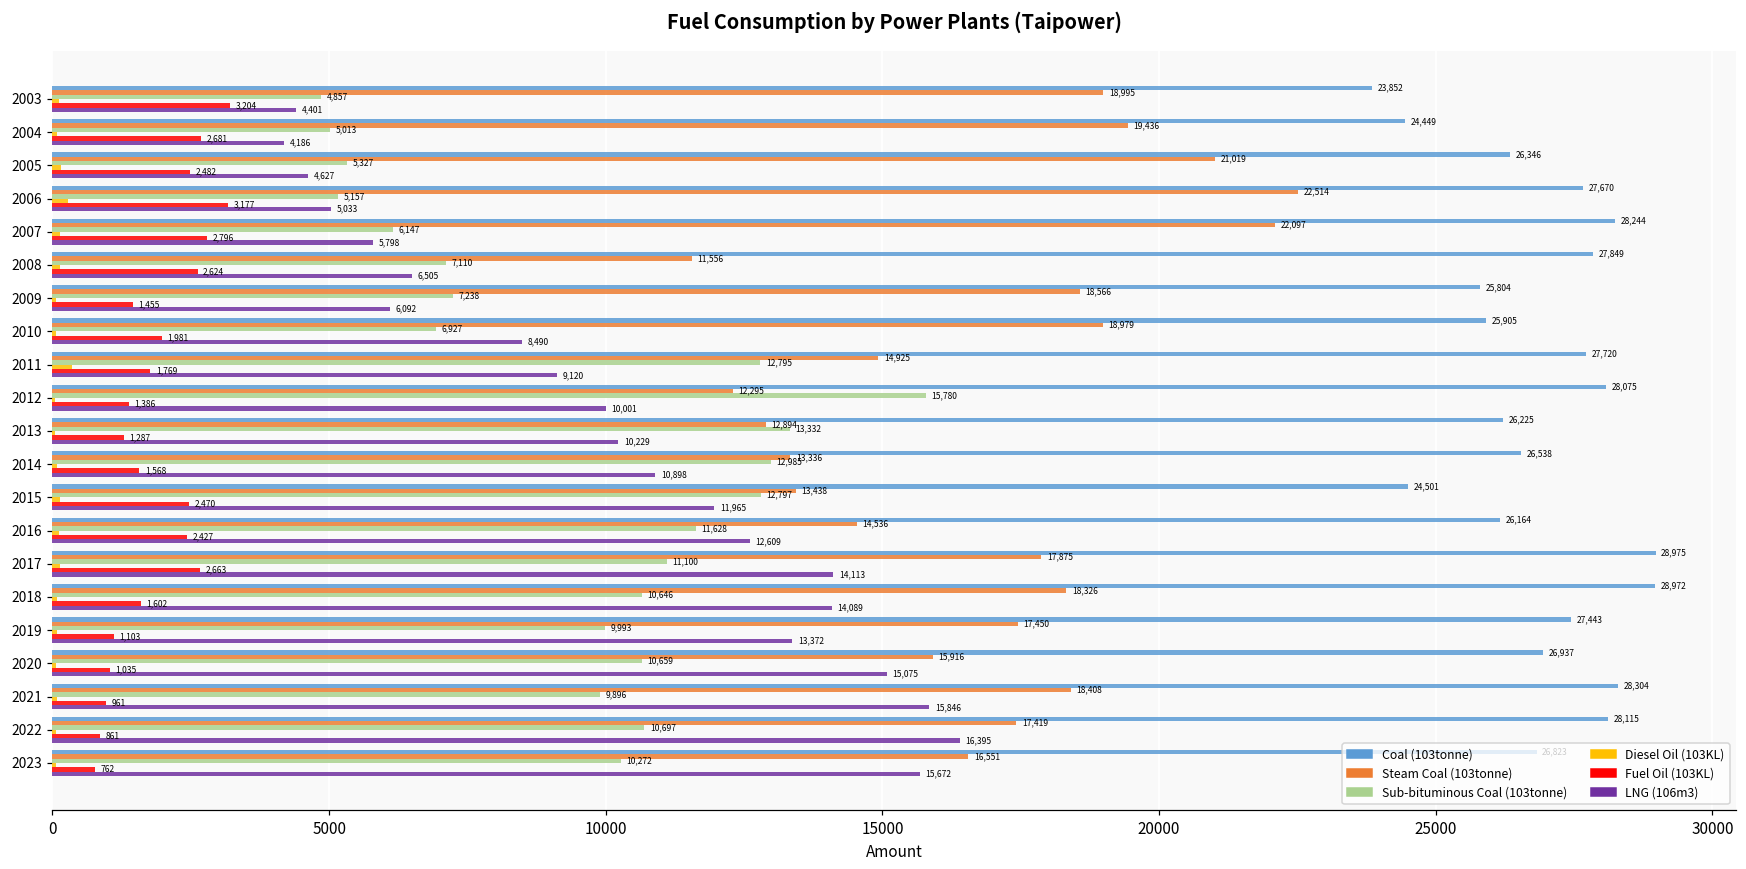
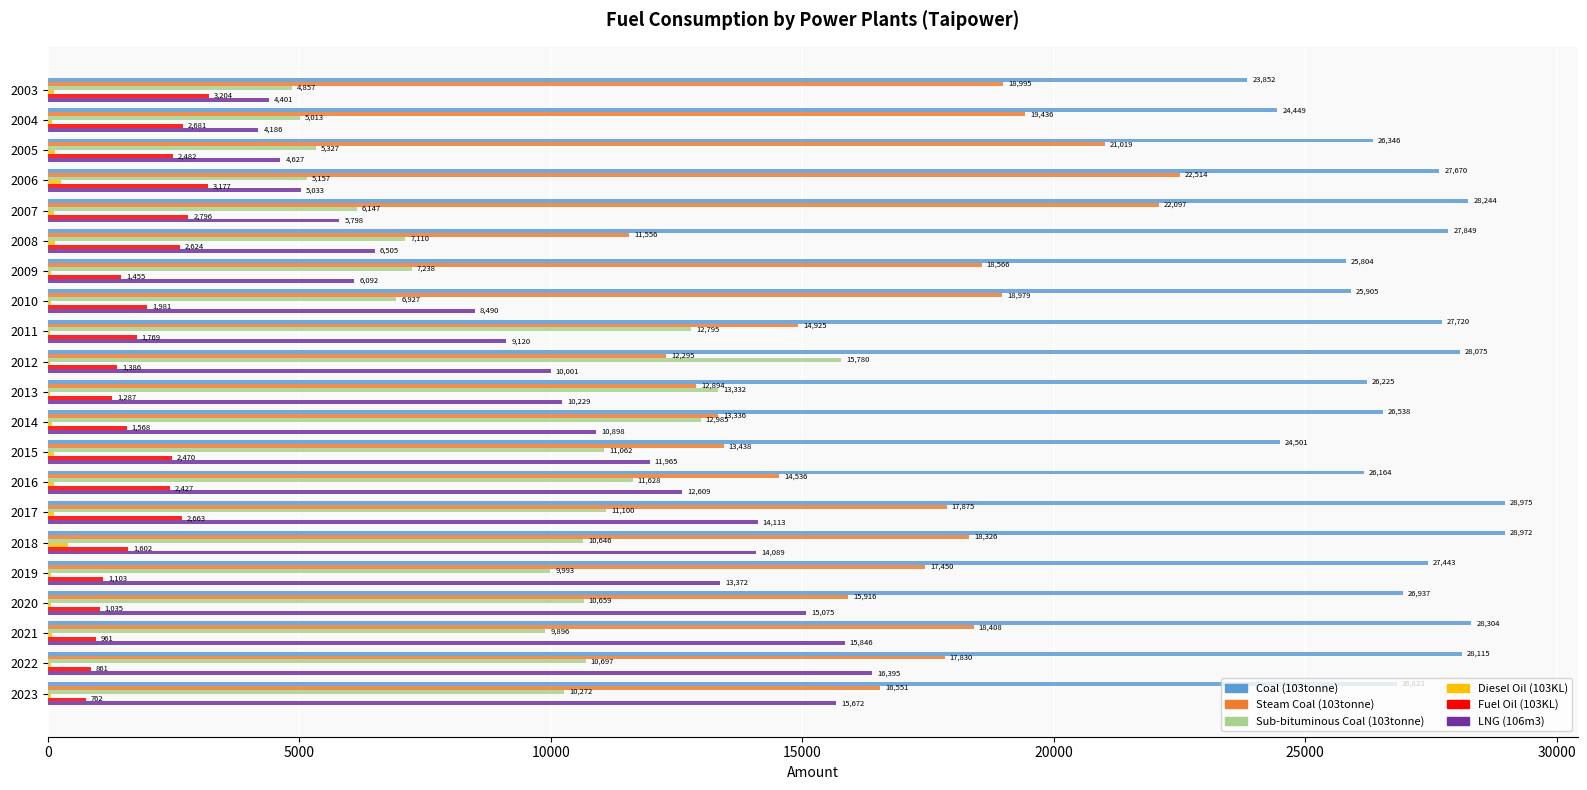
  {
    "Coal (103tonne)": {
      "2003": "23,852",
      "2004": "24,449",
      "2005": "26,346",
      "2006": "27,670",
      "2007": "28,244",
      "2008": "27,849",
      "2009": "25,804",
      "2010": "25,905",
      "2011": "27,720",
      "2012": "28,075",
      "2013": "26,225",
      "2014": "26,538",
      "2015": "24,501",
      "2016": "26,164",
      "2017": "28,975",
      "2018": "28,972",
      "2019": "27,443",
      "2020": "26,937",
      "2021": "28,304",
      "2022": "28,115"
    },
    "Steam Coal (103tonne)": {
      "2003": "18,995",
      "2004": "19,436",
      "2005": "21,019",
      "2006": "22,514",
      "2007": "22,097",
      "2008": "11,556",
      "2009": "18,566",
      "2010": "18,979",
      "2011": "14,925",
      "2012": "12,295",
      "2013": "12,894",
      "2014": "13,336",
      "2015": "13,438",
      "2016": "14,536",
      "2017": "17,875",
      "2018": "18,326",
      "2019": "17,450",
      "2020": "15,916",
      "2021": "18,408",
-     "2022": "17,419",
+     "2022": "17,830",
      "2023": "16,551"
    },
    "Sub-bituminous Coal (103tonne)": {
      "2003": "4,857",
      "2004": "5,013",
      "2005": "5,327",
      "2006": "5,157",
      "2007": "6,147",
      "2008": "7,110",
      "2009": "7,238",
      "2010": "6,927",
      "2011": "12,795",
      "2012": "15,780",
      "2013": "13,332",
      "2014": "12,985",
-     "2015": "12,797",
+     "2015": "11,062",
      "2016": "11,628",
      "2017": "11,100",
      "2018": "10,646",
      "2019": "9,993",
      "2020": "10,659",
      "2021": "9,896",
      "2022": "10,697",
      "2023": "10,272"
    },
    "Diesel Oil (103KL)": {
      "2003": "100",
      "2004": "100",
      "2005": "100",
      "2006": "300",
      "2007": "100",
      "2008": "100",
      "2009": "100",
      "2010": "100",
-     "2011": "400",
+     "2011": "100",
      "2014": "100",
      "2015": "100",
      "2016": "100",
      "2017": "100",
-     "2018": "100",
+     "2018": "400",
      "2019": "100",
      "2020": "100",
      "2021": "100",
      "2022": "100",
      "2023": "100"
    },
    "Fuel Oil (103KL)": {
      "2003": "3,204",
      "2004": "2,681",
      "2005": "2,482",
      "2006": "3,177",
      "2007": "2,796",
      "2008": "2,624",
      "2009": "1,455",
      "2010": "1,981",
      "2011": "1,769",
      "2012": "1,386",
      "2013": "1,287",
      "2014": "1,568",
      "2015": "2,470",
      "2016": "2,427",
      "2017": "2,663",
      "2018": "1,602",
      "2019": "1,103",
      "2020": "1,035",
      "2021": "961",
      "2022": "861",
      "2023": "762"
    },
    "LNG (106m3)": {
      "2003": "4,401",
      "2004": "4,186",
      "2005": "4,627",
      "2006": "5,033",
      "2007": "5,798",
      "2008": "6,505",
      "2009": "6,092",
      "2010": "8,490",
      "2011": "9,120",
      "2012": "10,001",
      "2013": "10,229",
      "2014": "10,898",
      "2015": "11,965",
      "2016": "12,609",
      "2017": "14,113",
      "2018": "14,089",
      "2019": "13,372",
      "2020": "15,075",
      "2021": "15,846",
      "2022": "16,395",
      "2023": "15,672"
    }
  }
